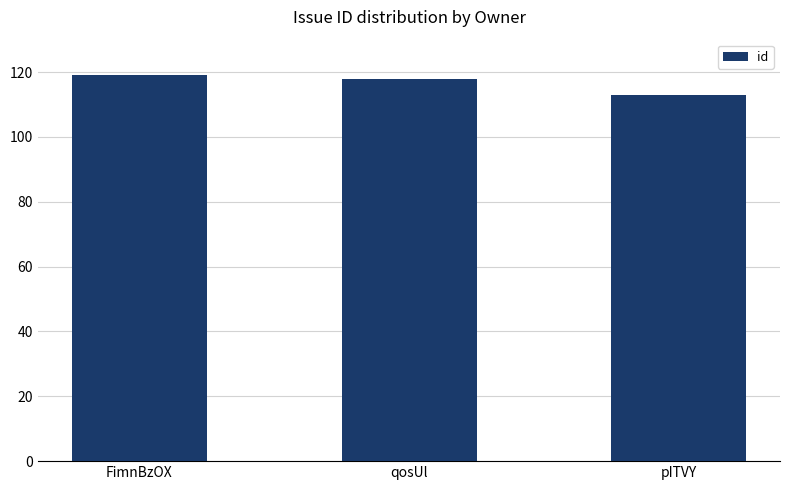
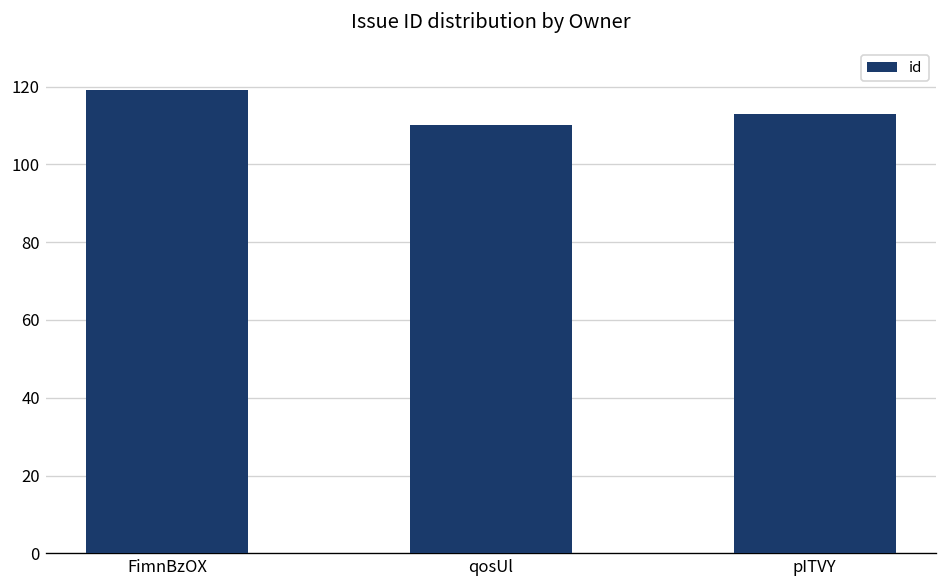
  {
    "FimnBzOX": 119,
-   "qosUl": 118,
+   "qosUl": 110,
    "pITVY": 113
  }
